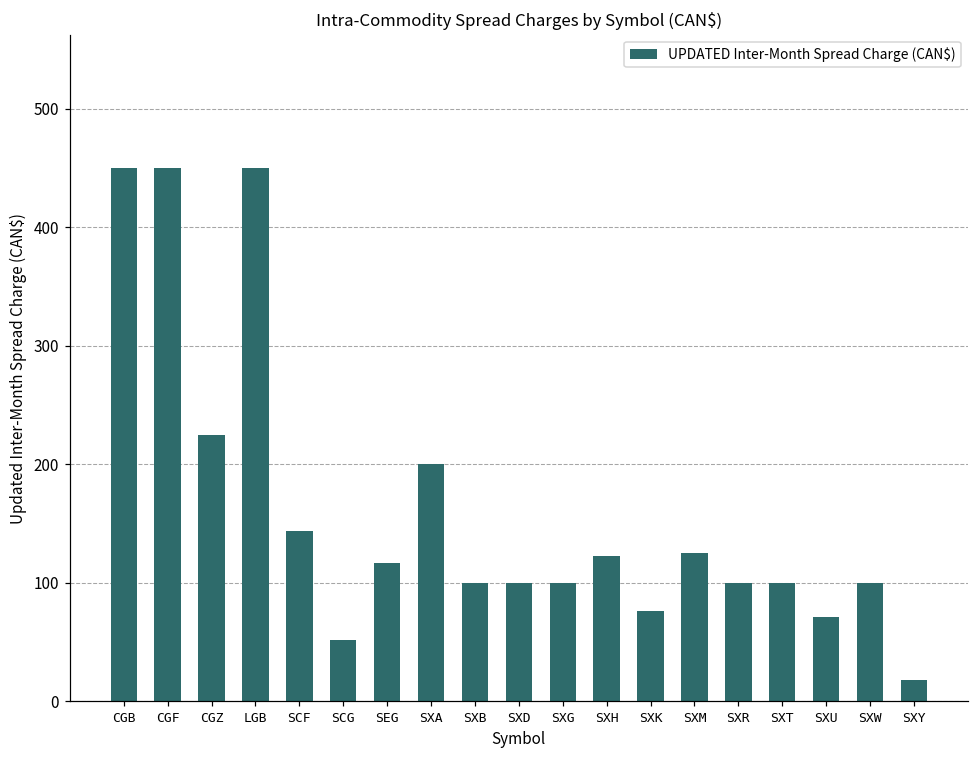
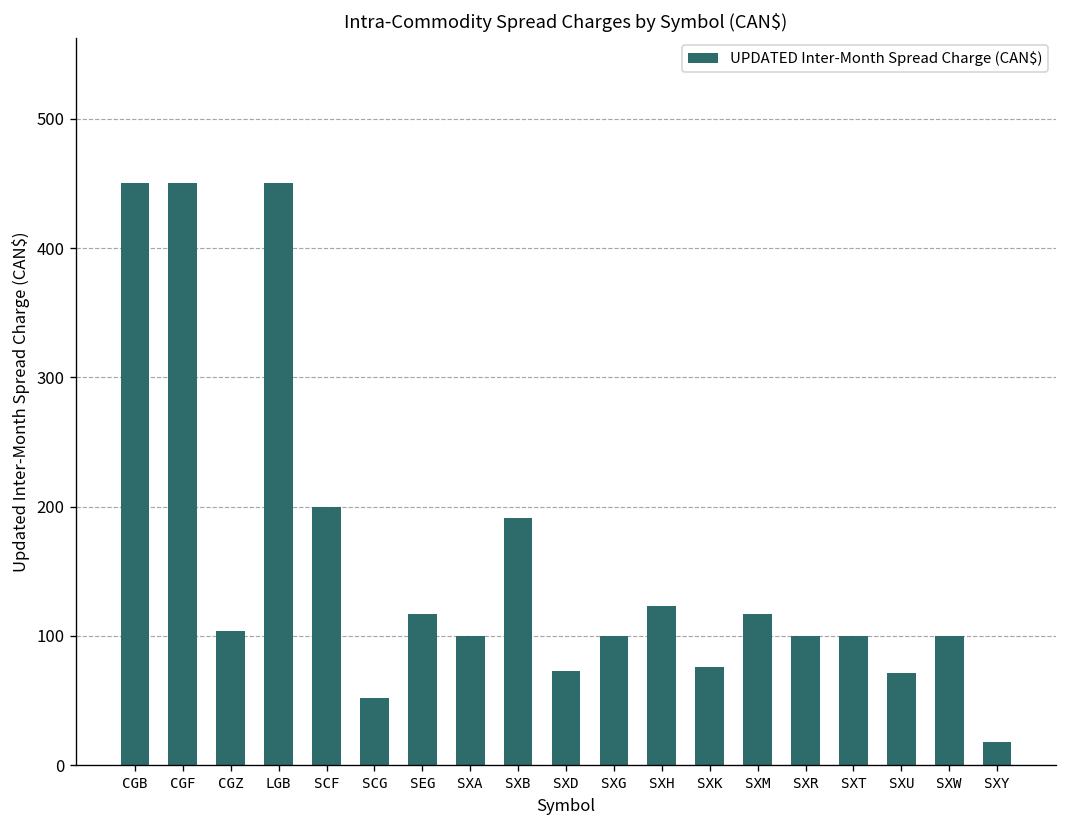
  {
    "CGB": 450,
    "CGF": 450,
-   "CGZ": 225,
+   "CGZ": 104,
    "LGB": 450,
-   "SCF": 144,
+   "SCF": 200,
    "SCG": 52,
    "SEG": 117,
-   "SXA": 200,
-   "SXB": 100,
-   "SXD": 100,
+   "SXA": 100,
+   "SXB": 191,
+   "SXD": 73,
    "SXG": 100,
    "SXH": 123,
    "SXK": 76,
-   "SXM": 125,
+   "SXM": 117,
    "SXR": 100,
    "SXT": 100,
    "SXU": 71,
    "SXW": 100,
    "SXY": 18
  }
